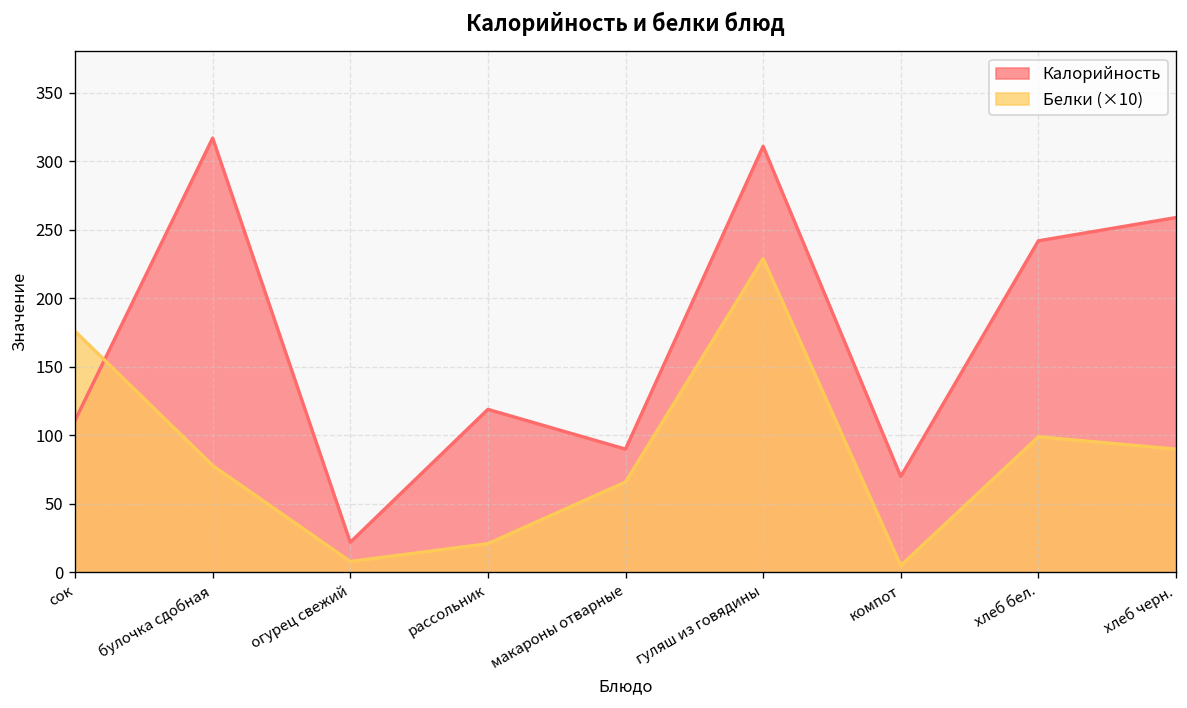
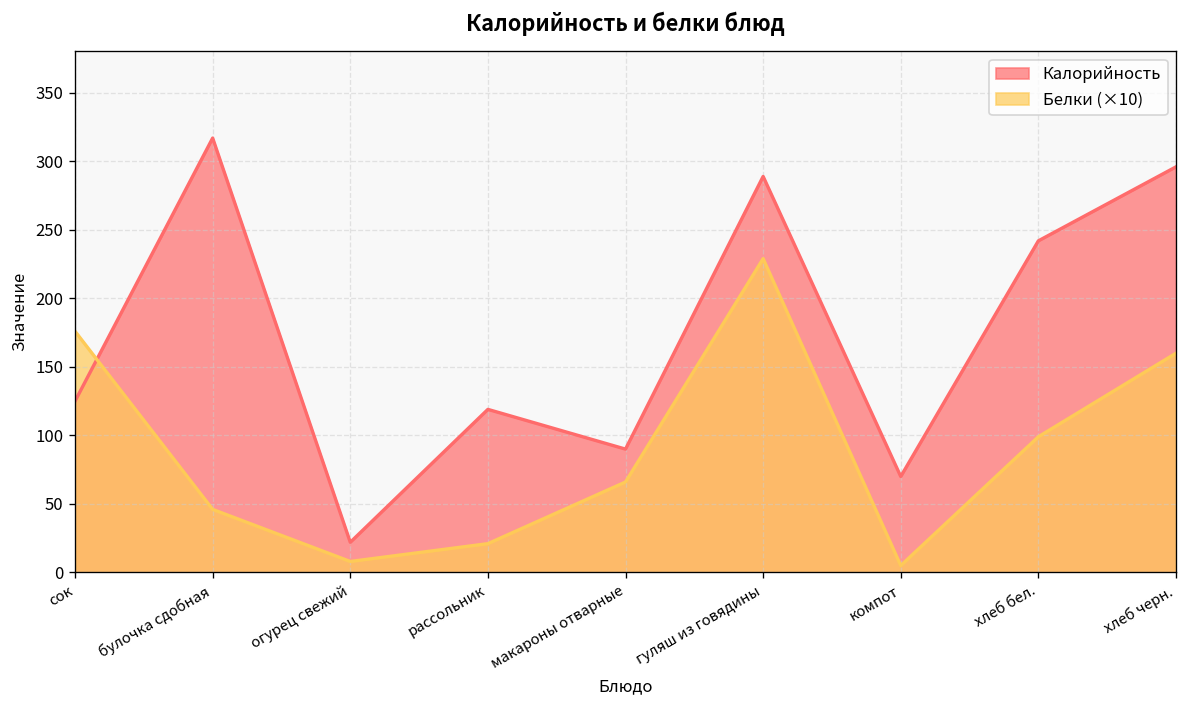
  {
    "Калорийность": {
-     "сок": 111,
+     "сок": 125,
      "булочка сдобная": 317,
      "огурец свежий": 22,
      "рассольник": 119,
      "макароны отварные": 90,
-     "гуляш из говядины": 311,
+     "гуляш из говядины": 289,
      "компот": 70,
      "хлеб бел.": 242,
-     "хлеб черн.": 259
+     "хлеб черн.": 296
    },
    "Белки (×10)": {
      "сок": 176,
-     "булочка сдобная": 78,
+     "булочка сдобная": 46,
      "огурец свежий": 8,
      "рассольник": 21,
      "макароны отварные": 66,
      "гуляш из говядины": 229,
      "компот": 5,
      "хлеб бел.": 99,
-     "хлеб черн.": 90
+     "хлеб черн.": 160
    }
  }
